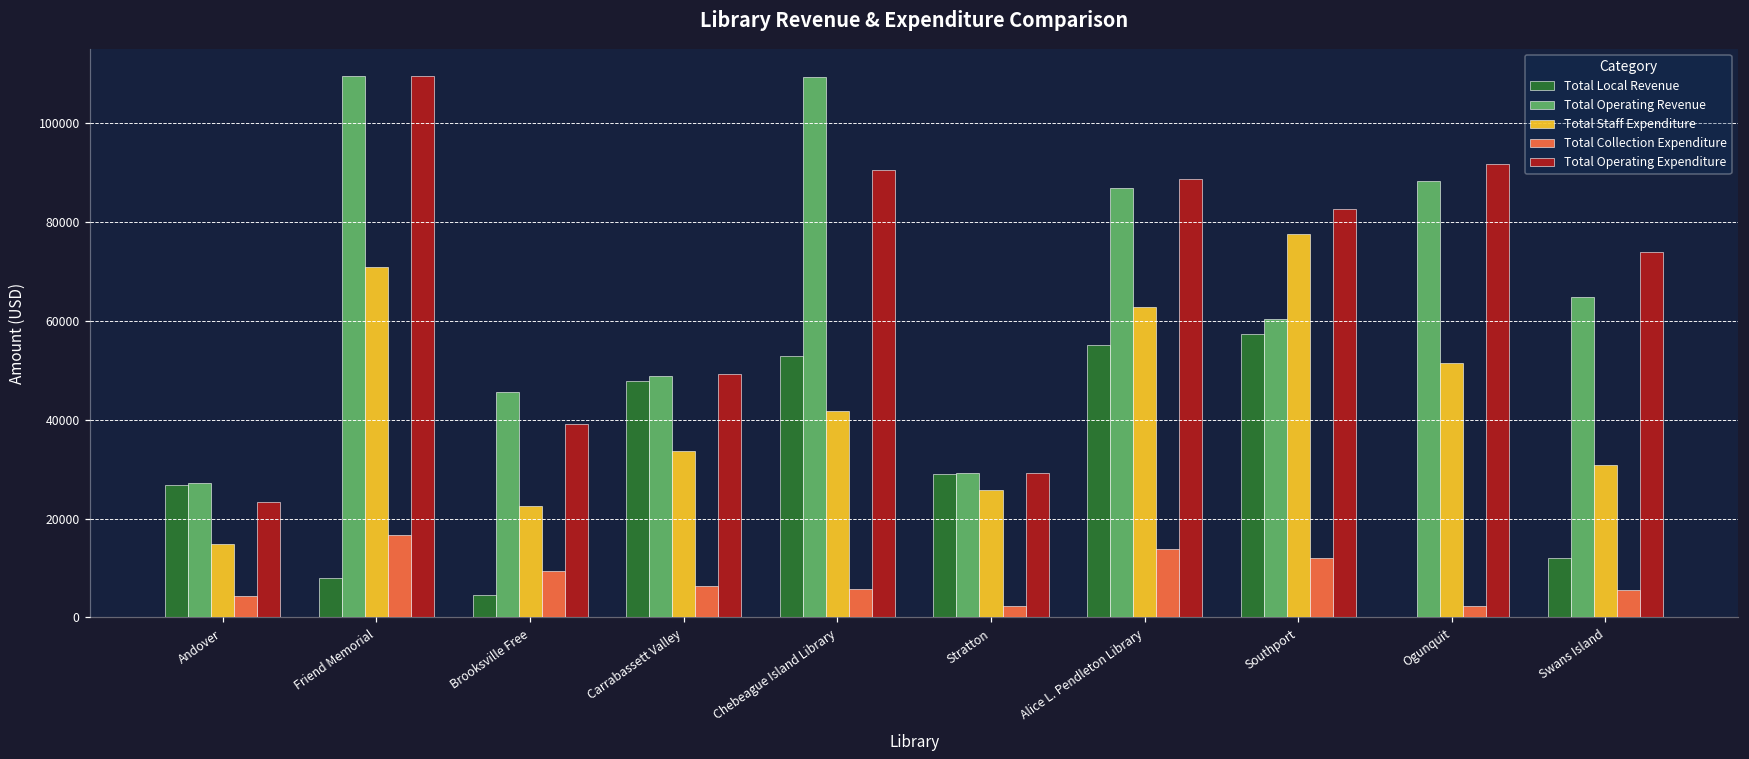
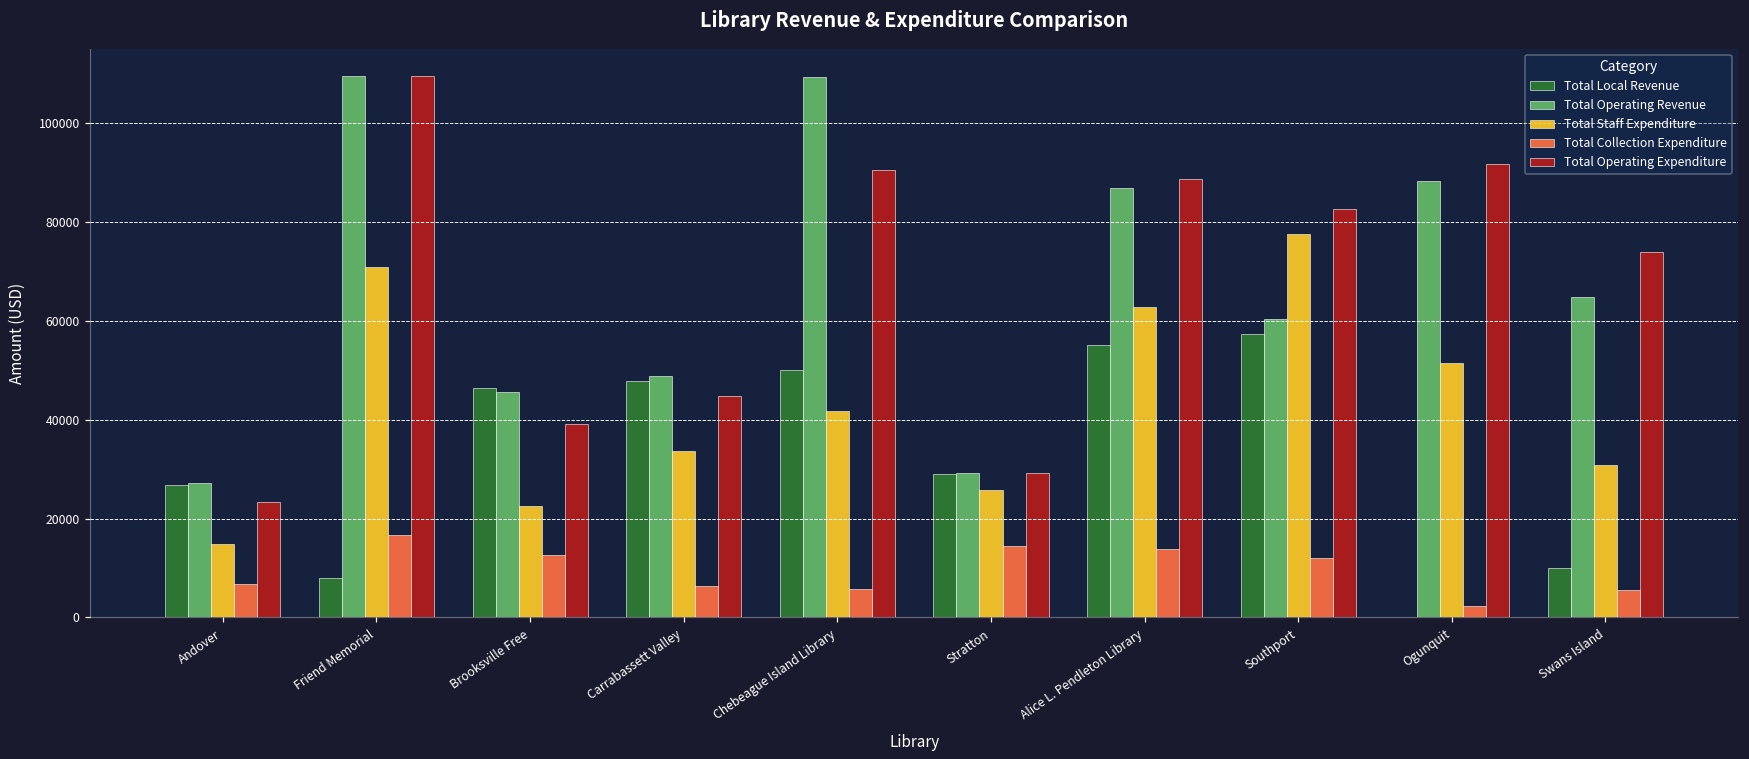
  {
    "Total Local Revenue": {
      "Andover": 27000,
      "Friend Memorial": 8000,
-     "Brooksville Free": 5000,
+     "Brooksville Free": 46000,
      "Carrabassett Valley": 48000,
-     "Chebeague Island Library": 53000,
+     "Chebeague Island Library": 50000,
      "Stratton": 29000,
      "Alice L. Pendleton Library": 55000,
      "Southport": 57000,
      "Ogunquit": 0,
-     "Swans Island": 12000
+     "Swans Island": 10000
    },
    "Total Operating Revenue": {
      "Andover": 27000,
      "Friend Memorial": 110000,
      "Brooksville Free": 46000,
      "Carrabassett Valley": 49000,
      "Chebeague Island Library": 109000,
      "Stratton": 29000,
      "Alice L. Pendleton Library": 87000,
      "Southport": 60000,
      "Ogunquit": 88000,
      "Swans Island": 65000
    },
    "Total Staff Expenditure": {
      "Andover": 15000,
      "Friend Memorial": 71000,
      "Brooksville Free": 23000,
      "Carrabassett Valley": 34000,
      "Chebeague Island Library": 42000,
      "Stratton": 26000,
      "Alice L. Pendleton Library": 63000,
      "Southport": 78000,
      "Ogunquit": 51000,
      "Swans Island": 31000
    },
    "Total Collection Expenditure": {
-     "Andover": 4000,
+     "Andover": 7000,
      "Friend Memorial": 17000,
-     "Brooksville Free": 9000,
+     "Brooksville Free": 13000,
      "Carrabassett Valley": 6000,
      "Chebeague Island Library": 6000,
-     "Stratton": 2000,
+     "Stratton": 14000,
      "Alice L. Pendleton Library": 14000,
      "Southport": 12000,
      "Ogunquit": 2000,
      "Swans Island": 6000
    },
    "Total Operating Expenditure": {
      "Andover": 23000,
      "Friend Memorial": 110000,
      "Brooksville Free": 39000,
-     "Carrabassett Valley": 49000,
+     "Carrabassett Valley": 45000,
      "Chebeague Island Library": 91000,
      "Stratton": 29000,
      "Alice L. Pendleton Library": 89000,
      "Southport": 83000,
      "Ogunquit": 92000,
      "Swans Island": 74000
    }
  }
